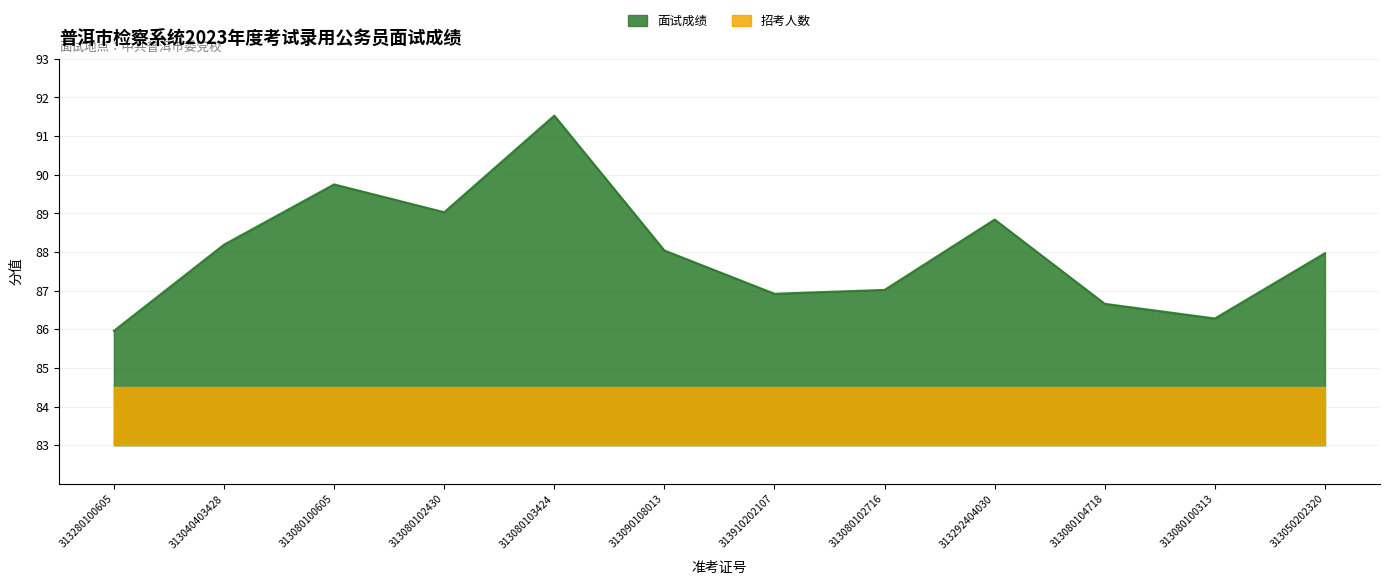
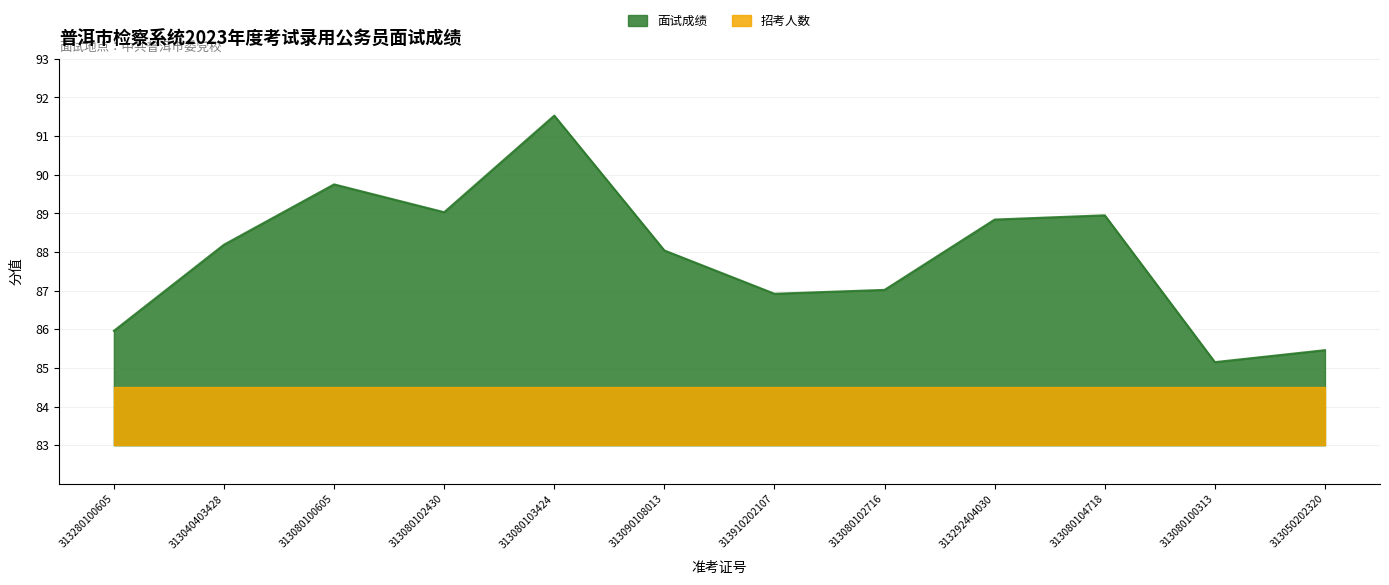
  {
    "面试成绩": {
      "313280100605": 86.0,
      "313040403428": 88.2,
      "313080100605": 89.8,
      "313080102430": 89.0,
      "313080103424": 91.5,
      "313090108013": 88.0,
      "313910202107": 86.9,
      "313080102716": 87.0,
      "313292404030": 88.8,
-     "313080104718": 86.7,
-     "313080100313": 86.3,
-     "313050202320": 88.0
+     "313080104718": 89.0,
+     "313080100313": 85.2,
+     "313050202320": 85.5
    },
    "招考人数": {
      "313280100605": 84.5,
      "313040403428": 84.5,
      "313080100605": 84.5,
      "313080102430": 84.5,
      "313080103424": 84.5,
      "313090108013": 84.5,
      "313910202107": 84.5,
      "313080102716": 84.5,
      "313292404030": 84.5,
      "313080104718": 84.5,
      "313080100313": 84.5,
      "313050202320": 84.5
    }
  }
